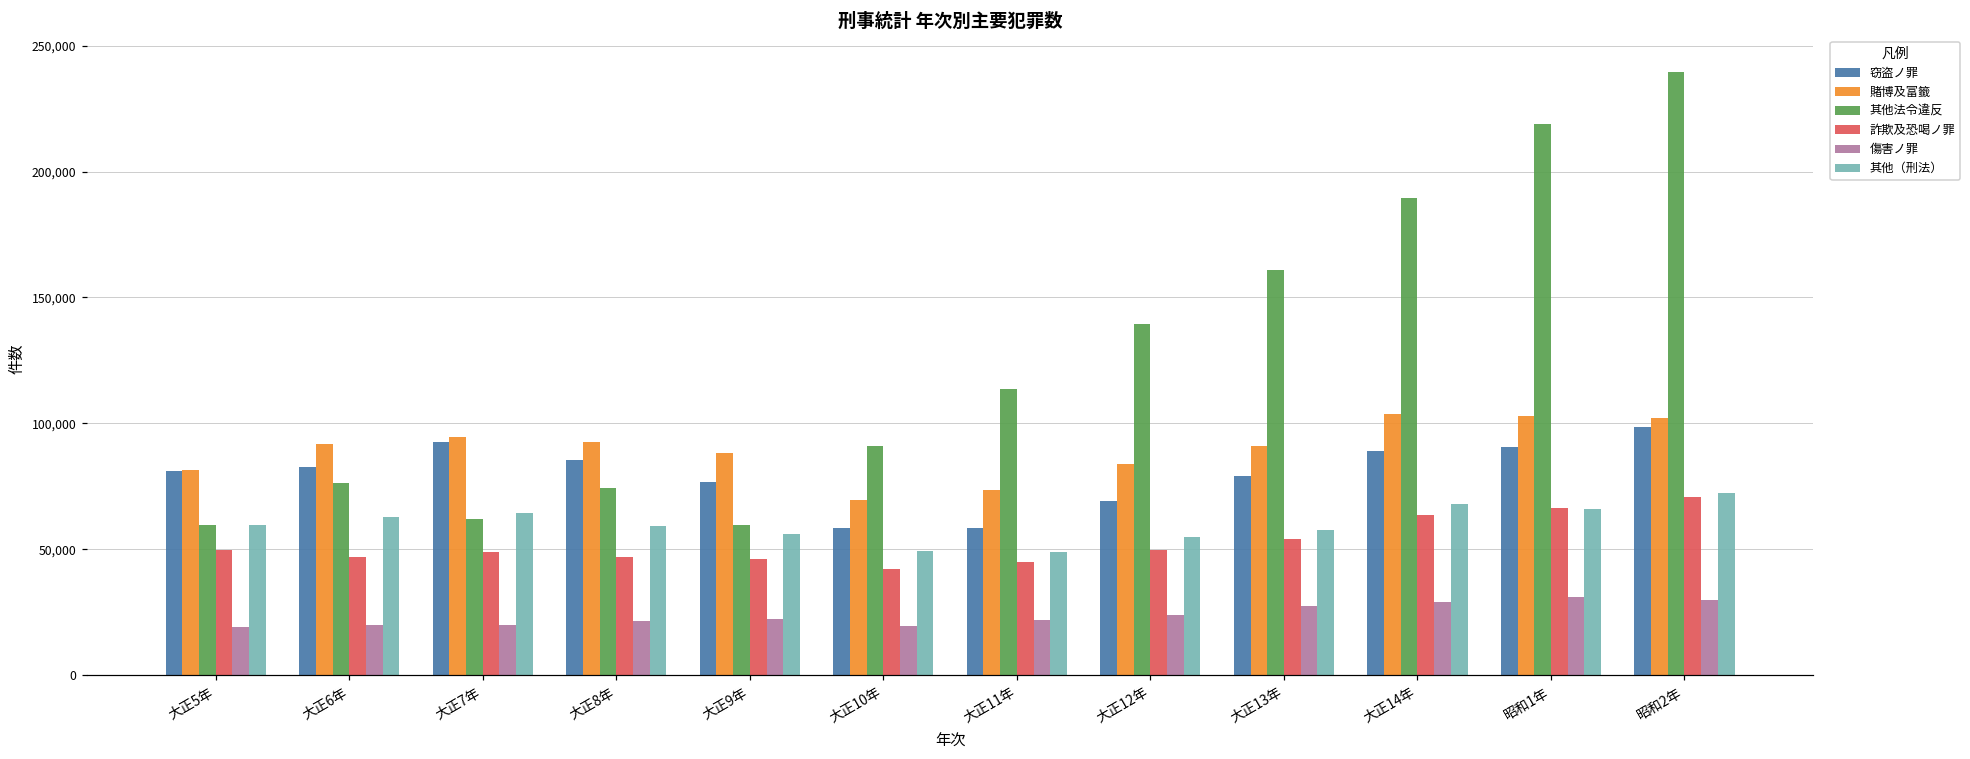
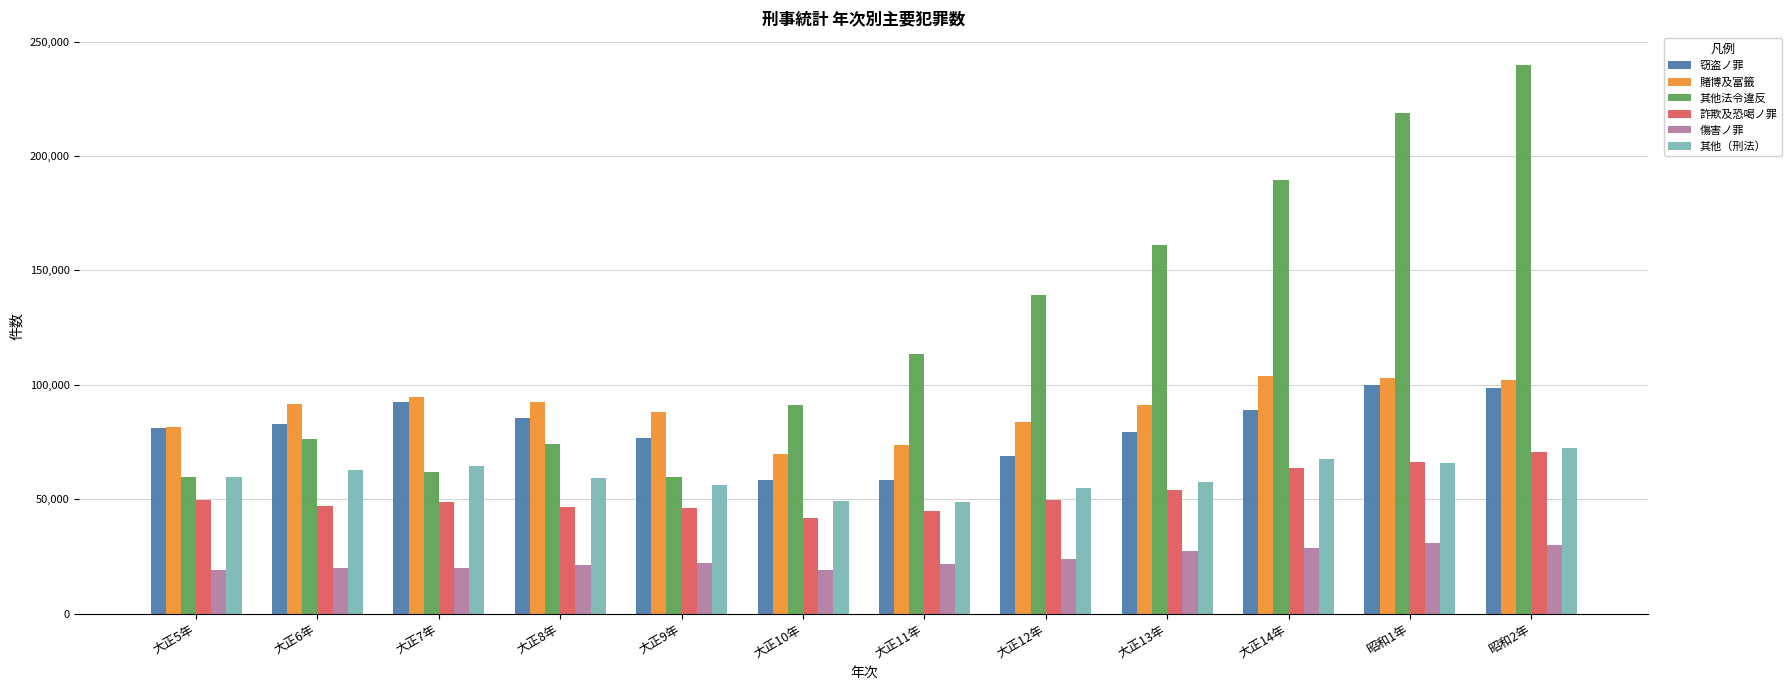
  {
    "窃盗ノ罪": {
      "大正5年": "81,000",
      "大正6年": "83,000",
      "大正7年": "93,000",
      "大正8年": "86,000",
      "大正9年": "77,000",
      "大正10年": "58,000",
      "大正11年": "58,000",
      "大正12年": "69,000",
      "大正13年": "79,000",
      "大正14年": "89,000",
-     "昭和1年": "91,000",
+     "昭和1年": "100,000",
      "昭和2年": "98,000"
    },
    "賭博及富籤": {
      "大正5年": "82,000",
      "大正6年": "92,000",
      "大正7年": "95,000",
      "大正8年": "93,000",
      "大正9年": "88,000",
      "大正10年": "70,000",
      "大正11年": "74,000",
      "大正12年": "84,000",
      "大正13年": "91,000",
      "大正14年": "104,000",
      "昭和1年": "103,000",
      "昭和2年": "102,000"
    },
    "其他法令違反": {
      "大正5年": "60,000",
      "大正6年": "76,000",
      "大正7年": "62,000",
      "大正8年": "74,000",
      "大正9年": "60,000",
      "大正10年": "91,000",
      "大正11年": "113,000",
      "大正12年": "139,000",
      "大正13年": "161,000",
      "大正14年": "190,000",
      "昭和1年": "219,000",
      "昭和2年": "240,000"
    },
    "詐欺及恐喝ノ罪": {
      "大正5年": "50,000",
      "大正6年": "47,000",
      "大正7年": "49,000",
      "大正8年": "47,000",
      "大正9年": "46,000",
      "大正10年": "42,000",
      "大正11年": "45,000",
      "大正12年": "50,000",
      "大正13年": "54,000",
      "大正14年": "64,000",
      "昭和1年": "66,000",
      "昭和2年": "71,000"
    },
    "傷害ノ罪": {
      "大正5年": "19,000",
      "大正6年": "20,000",
      "大正7年": "20,000",
      "大正8年": "21,000",
      "大正9年": "22,000",
      "大正10年": "19,000",
      "大正11年": "22,000",
      "大正12年": "24,000",
      "大正13年": "27,000",
      "大正14年": "29,000",
      "昭和1年": "31,000",
      "昭和2年": "30,000"
    },
    "其他（刑法）": {
      "大正5年": "60,000",
      "大正6年": "63,000",
      "大正7年": "64,000",
      "大正8年": "59,000",
      "大正9年": "56,000",
      "大正10年": "49,000",
      "大正11年": "49,000",
      "大正12年": "55,000",
      "大正13年": "58,000",
      "大正14年": "68,000",
      "昭和1年": "66,000",
      "昭和2年": "72,000"
    }
  }
